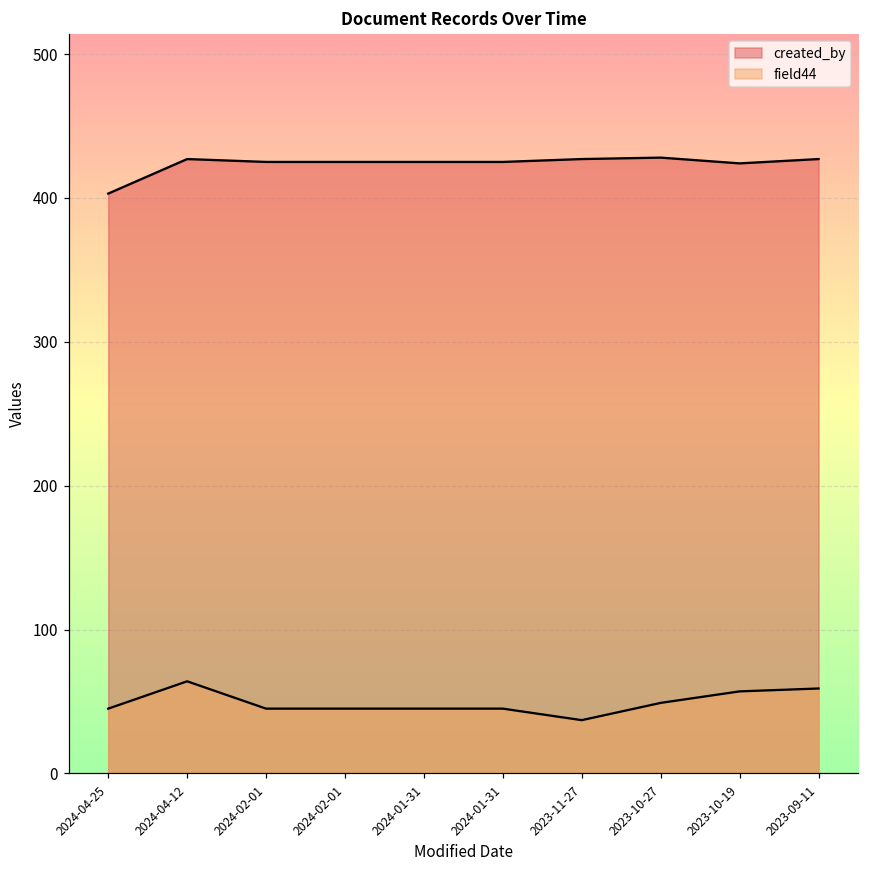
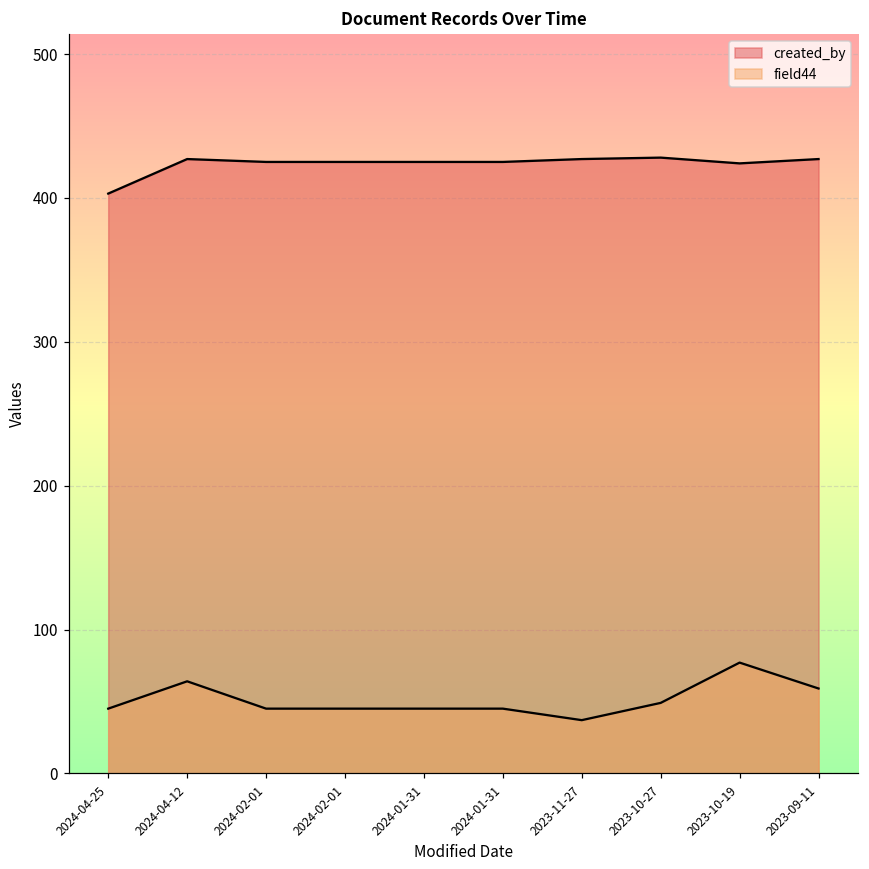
  {
    "created_by": {
      "2024-04-25": 403,
      "2024-04-12": 427,
      "2023-11-27": 427,
      "2023-10-27": 428,
      "2023-10-19": 424,
      "2023-09-11": 427
    },
    "field44": {
      "2024-04-25": 45,
      "2024-04-12": 64,
      "2023-11-27": 37,
      "2023-10-27": 49,
-     "2023-10-19": 57,
+     "2023-10-19": 77,
      "2023-09-11": 59
    }
  }
